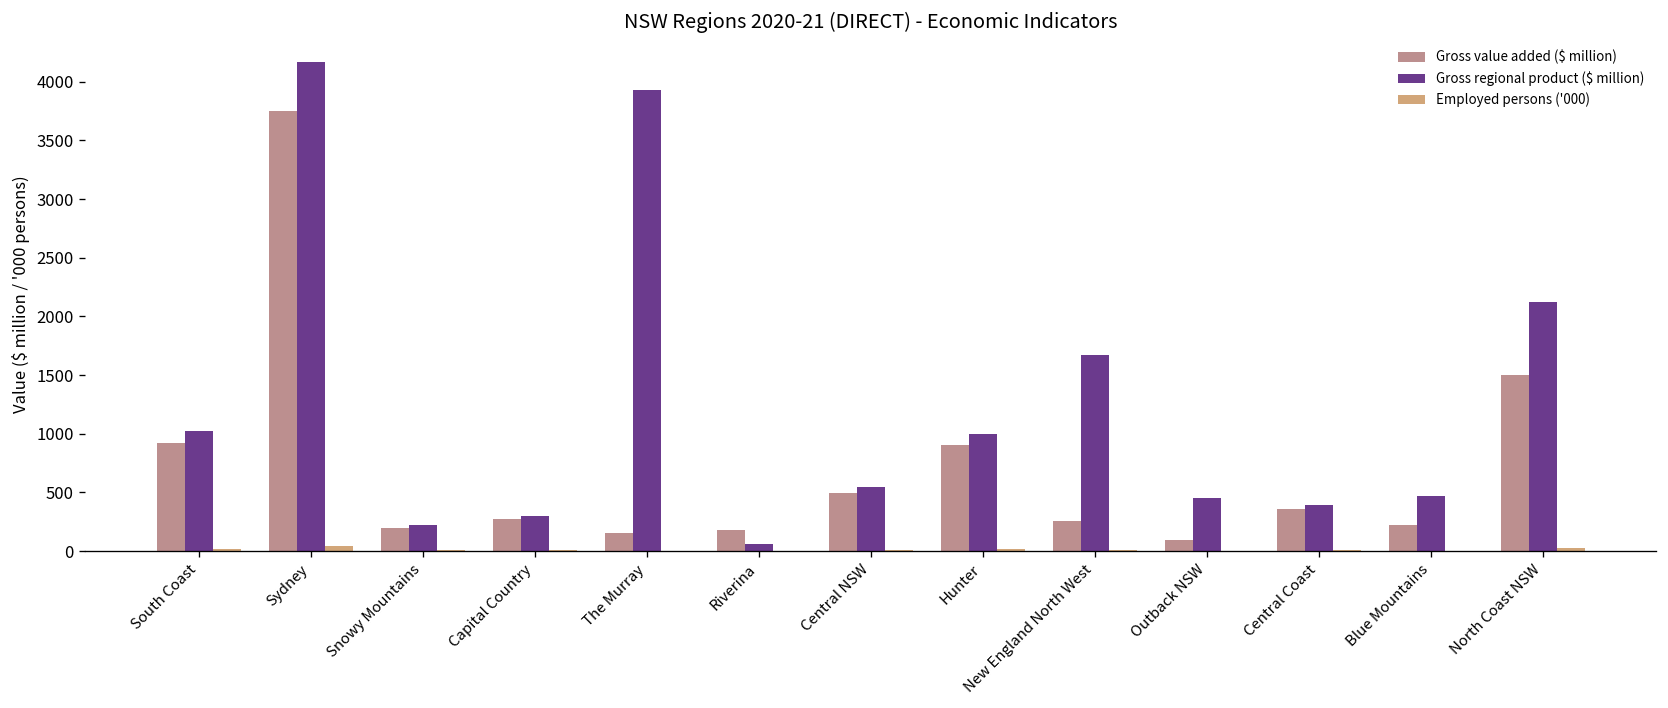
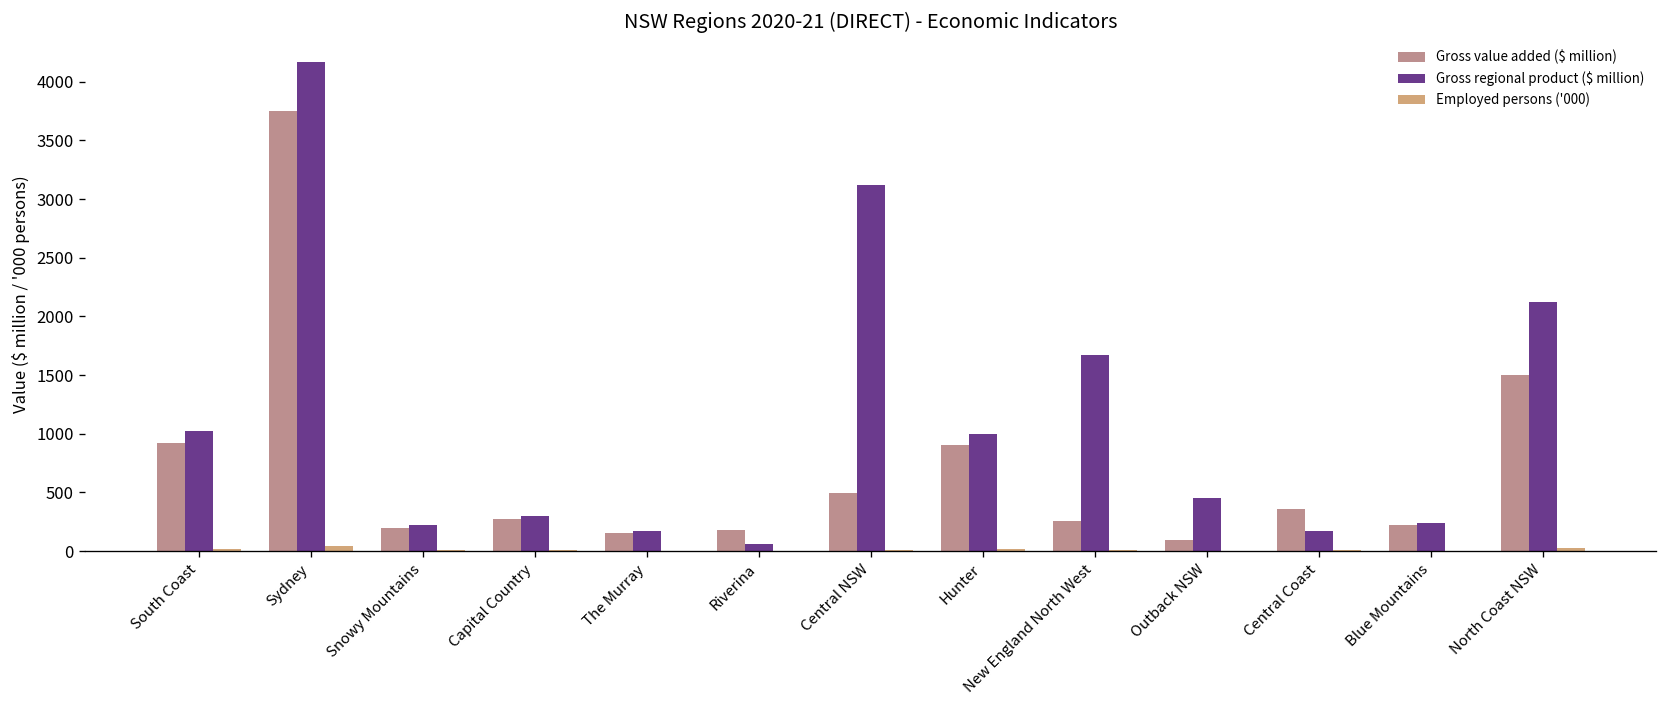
  {
    "Gross regional product ($ million)": {
      "South Coast": 1000,
      "Sydney": 4200,
      "Snowy Mountains": 200,
      "Capital Country": 300,
-     "The Murray": 3900,
+     "The Murray": 200,
      "Riverina": 100,
-     "Central NSW": 500,
+     "Central NSW": 3100,
      "Hunter": 1000,
      "New England North West": 1700,
      "Outback NSW": 400,
-     "Central Coast": 400,
-     "Blue Mountains": 500,
+     "Central Coast": 200,
+     "Blue Mountains": 200,
      "North Coast NSW": 2100
    }
  }
